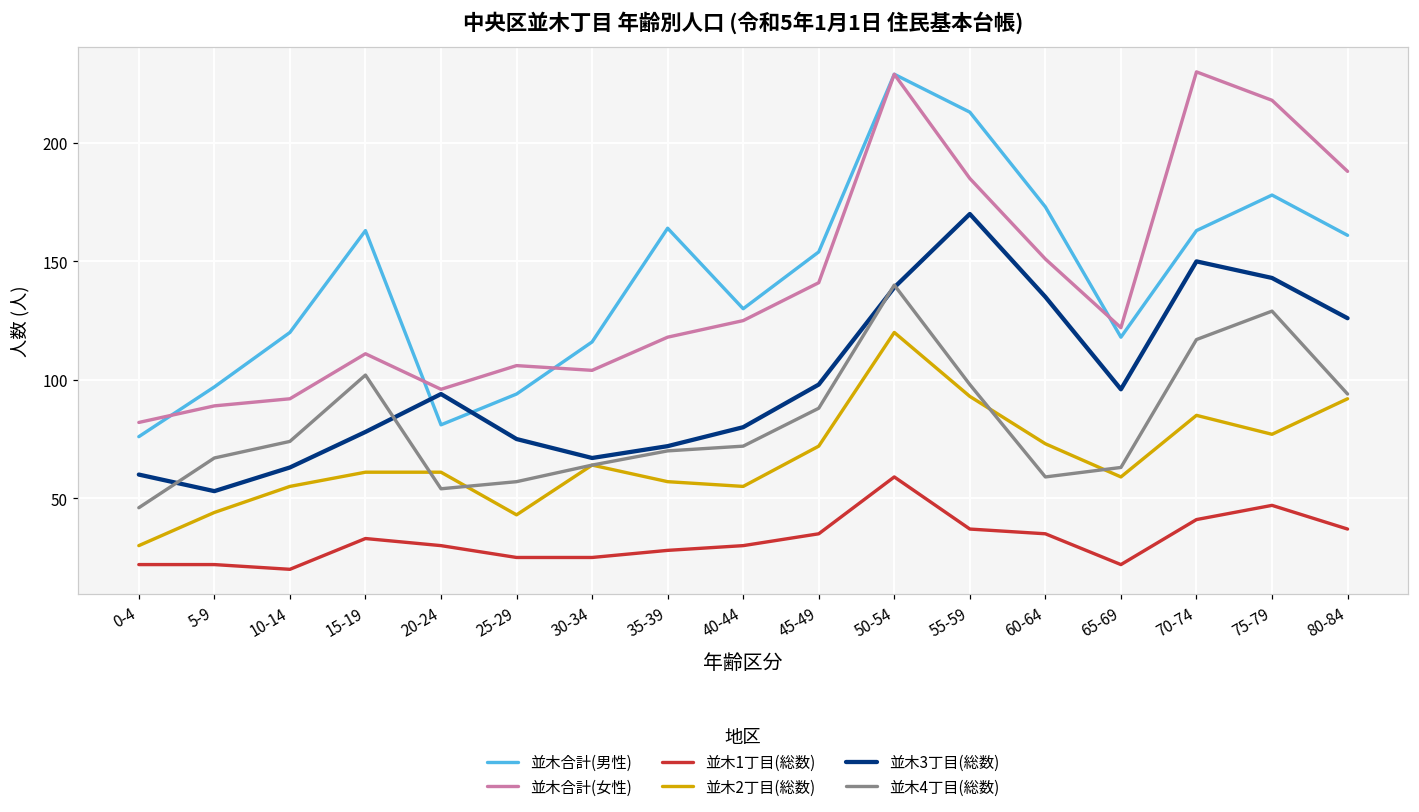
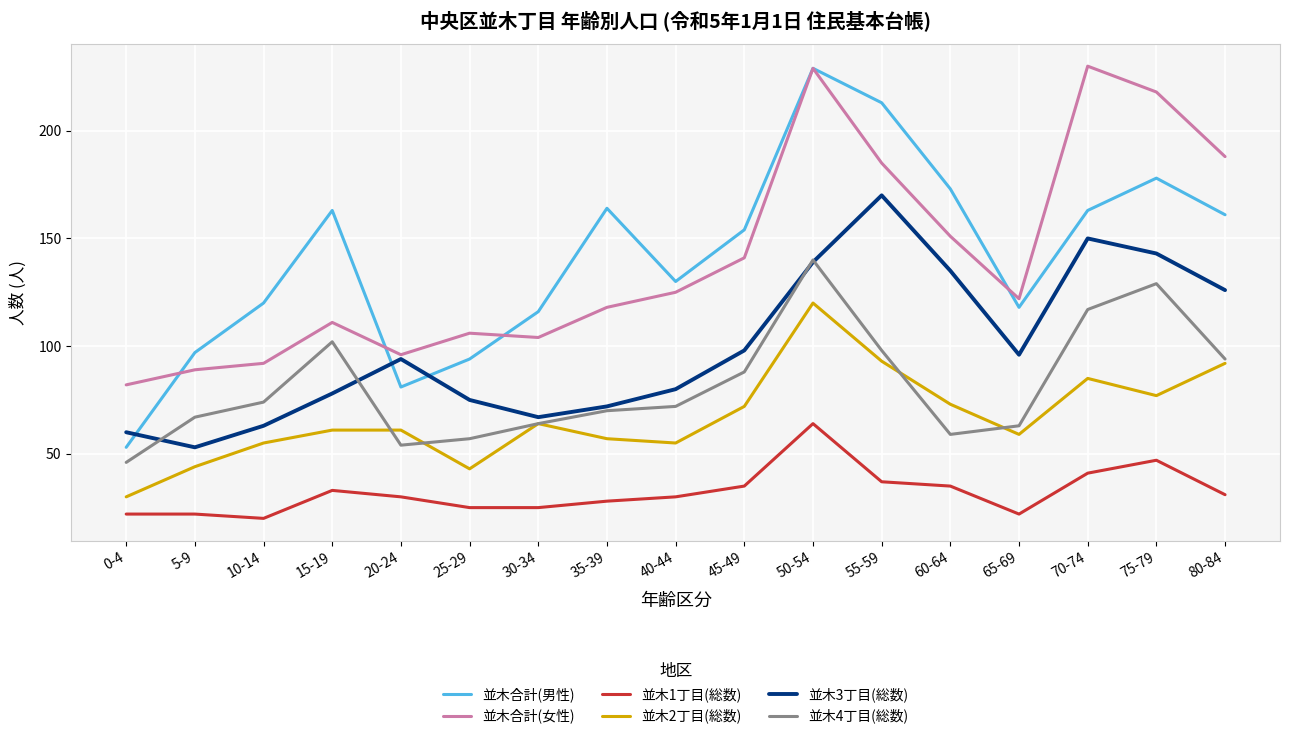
  {
    "並木合計(男性)": {
-     "0-4": 76,
+     "0-4": 53,
      "5-9": 97,
      "10-14": 120,
      "15-19": 163,
      "20-24": 81,
      "25-29": 94,
      "30-34": 116,
      "35-39": 164,
      "40-44": 130,
      "45-49": 154,
      "55-59": 213,
      "60-64": 173,
      "65-69": 118,
      "70-74": 163,
      "75-79": 178,
      "80-84": 161
    },
    "並木合計(女性)": {
      "0-4": 82,
      "5-9": 89,
      "10-14": 92,
      "15-19": 111,
      "20-24": 96,
      "25-29": 106,
      "30-34": 104,
      "35-39": 118,
      "40-44": 125,
      "45-49": 141,
      "55-59": 185,
      "60-64": 151,
      "65-69": 122,
      "70-74": 230,
      "75-79": 218,
      "80-84": 188
    },
    "並木1丁目(総数)": {
      "0-4": 22,
      "5-9": 22,
      "10-14": 20,
      "15-19": 33,
      "20-24": 30,
      "25-29": 25,
      "30-34": 25,
      "35-39": 28,
      "40-44": 30,
      "45-49": 35,
-     "50-54": 59,
+     "50-54": 64,
      "55-59": 37,
      "60-64": 35,
      "65-69": 22,
      "70-74": 41,
      "75-79": 47,
-     "80-84": 37
+     "80-84": 31
    },
    "並木2丁目(総数)": {
      "0-4": 30,
      "5-9": 44,
      "10-14": 55,
      "15-19": 61,
      "20-24": 61,
      "25-29": 43,
      "35-39": 57,
      "40-44": 55,
      "45-49": 72,
      "50-54": 120,
      "55-59": 93,
      "60-64": 73,
      "65-69": 59,
      "70-74": 85,
      "75-79": 77,
      "80-84": 92
    },
    "並木3丁目(総数)": {
      "0-4": 60,
      "5-9": 53,
      "10-14": 63,
      "15-19": 78,
      "20-24": 94,
      "25-29": 75,
      "30-34": 67,
      "35-39": 72,
      "40-44": 80,
      "45-49": 98,
      "55-59": 170,
      "60-64": 135,
      "65-69": 96,
      "70-74": 150,
      "75-79": 143,
      "80-84": 126
    },
    "並木4丁目(総数)": {
      "0-4": 46,
      "5-9": 67,
      "10-14": 74,
      "15-19": 102,
      "20-24": 54,
      "25-29": 57,
      "35-39": 70,
      "40-44": 72,
      "45-49": 88,
      "55-59": 98,
      "60-64": 59,
      "65-69": 63,
      "70-74": 117,
      "75-79": 129,
      "80-84": 94
    }
  }
